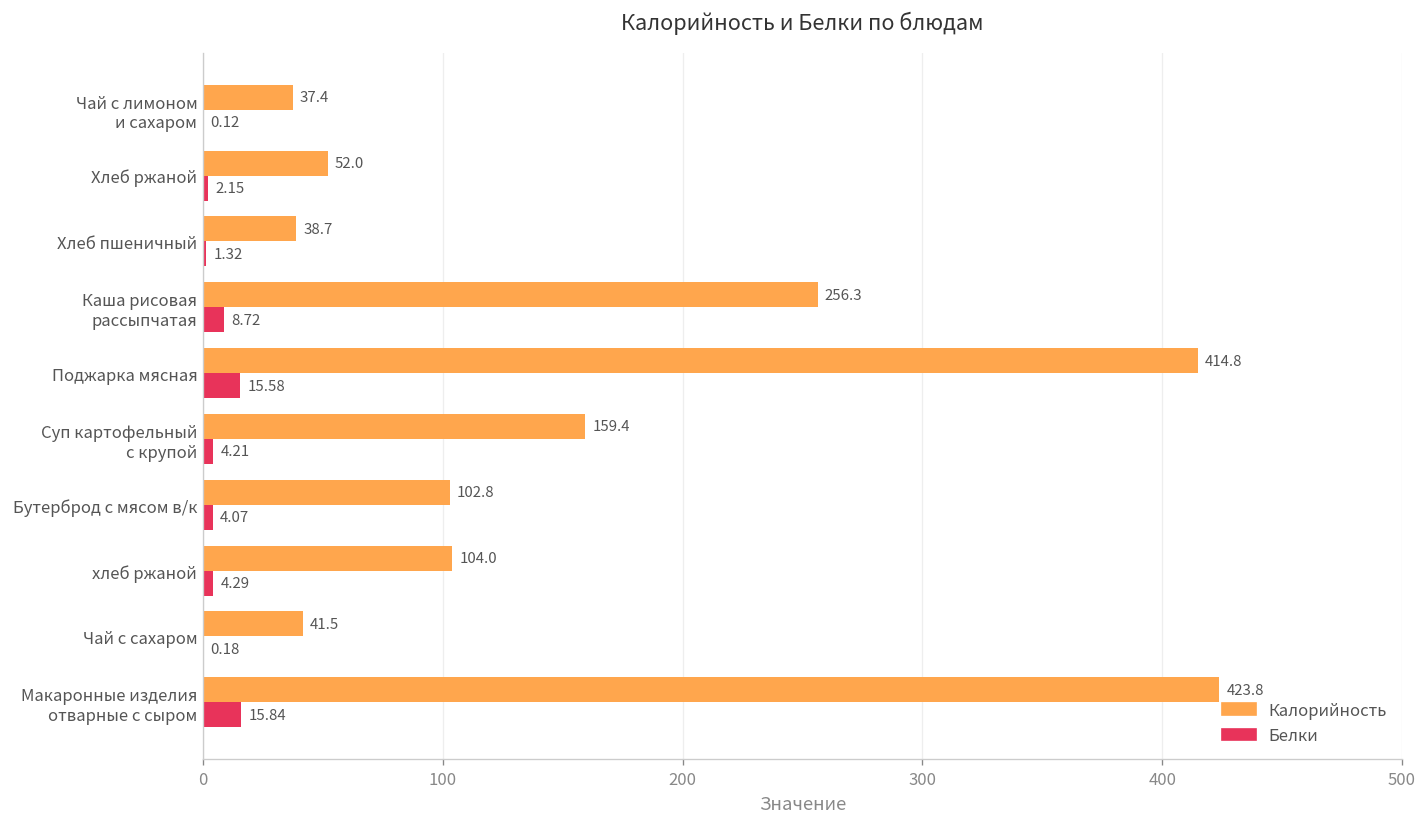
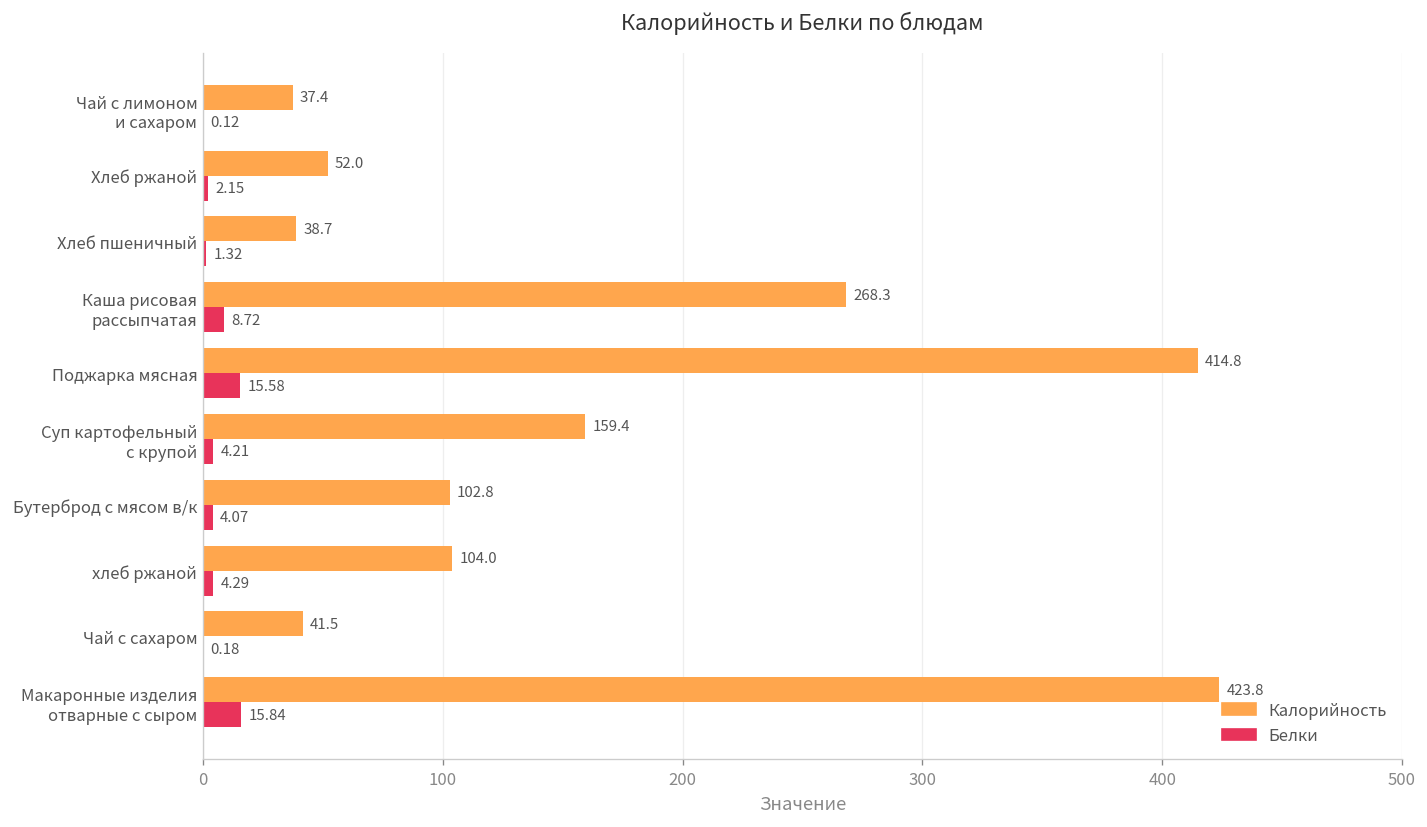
  {
    "Калорийность": {
      "Чай с лимоном и сахаром": 37.4,
      "Хлеб ржаной": 52.0,
      "Хлеб пшеничный": 38.7,
-     "Каша рисовая рассыпчатая": 256.3,
+     "Каша рисовая рассыпчатая": 268.3,
      "Поджарка мясная": 414.8,
      "Суп картофельный с крупой": 159.4,
      "Бутерброд с мясом в/к": 102.8,
      "хлеб ржаной": 104.0,
      "Чай с сахаром": 41.5,
      "Макаронные изделия отварные с сыром": 423.8
    },
    "Белки": {
      "Чай с лимоном и сахаром": 0.12,
      "Хлеб ржаной": 2.15,
      "Хлеб пшеничный": 1.32,
      "Каша рисовая рассыпчатая": 8.72,
      "Поджарка мясная": 15.58,
      "Суп картофельный с крупой": 4.21,
      "Бутерброд с мясом в/к": 4.07,
      "хлеб ржаной": 4.29,
      "Чай с сахаром": 0.18,
      "Макаронные изделия отварные с сыром": 15.84
    }
  }
